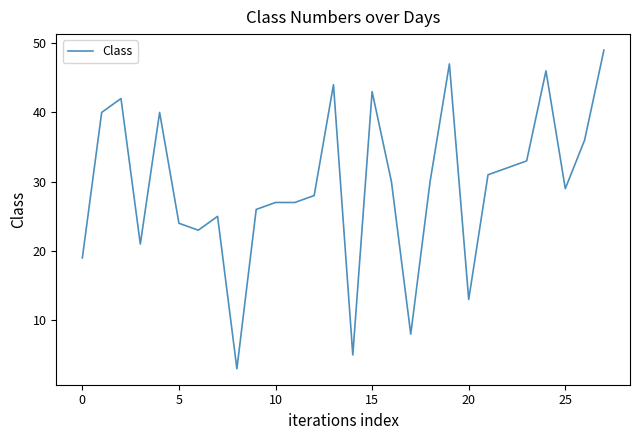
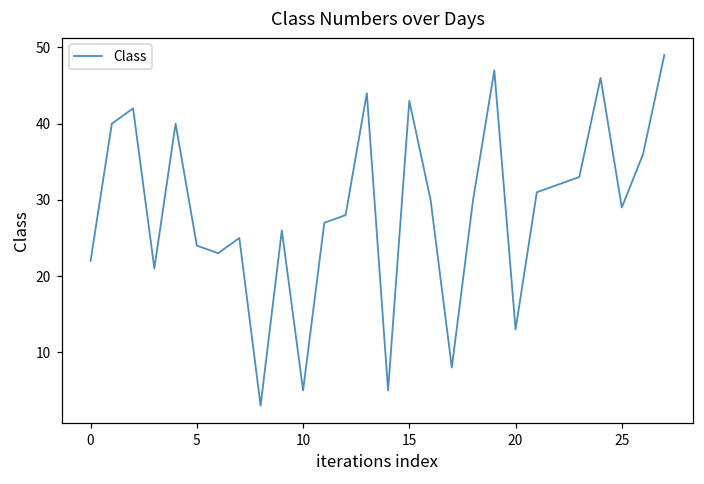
  {
-   "0": 19,
+   "0": 22,
    "5": 24,
-   "10": 27,
+   "10": 5,
    "15": 43,
    "20": 13,
    "25": 29
  }
